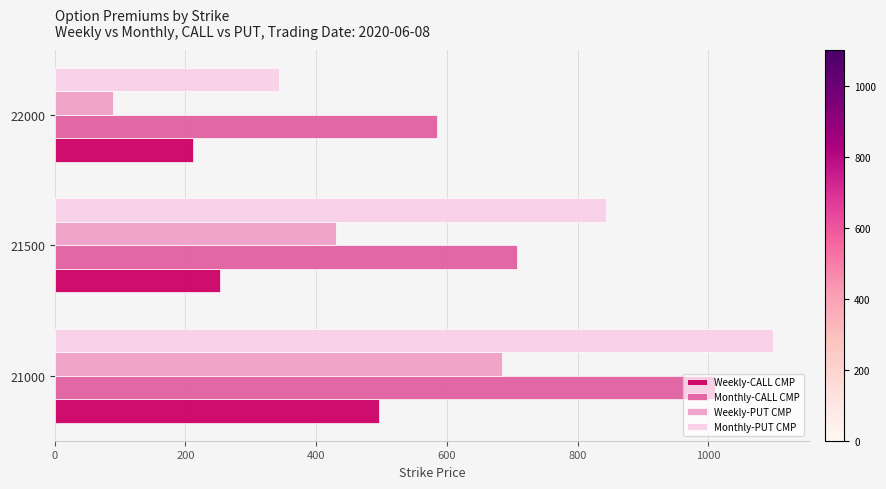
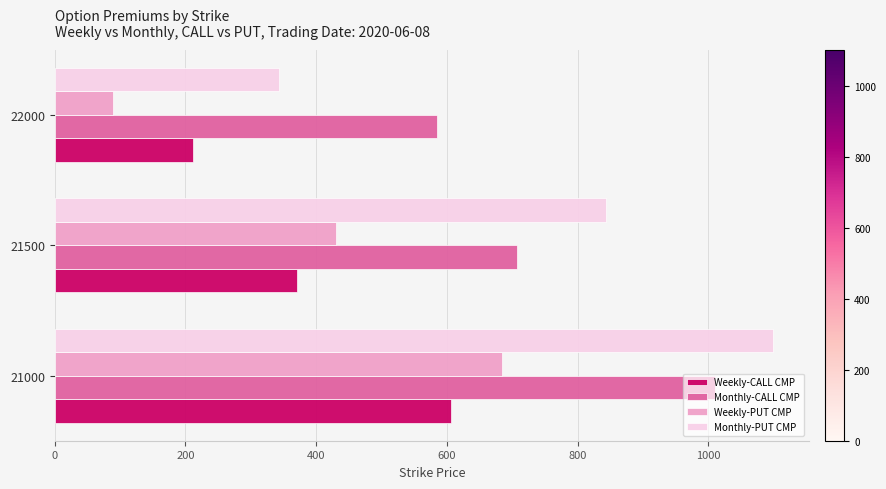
  {
    "Weekly-CALL CMP": {
      "22000": 210,
-     "21500": 250,
-     "21000": 500
+     "21500": 370,
+     "21000": 610
    },
    "Monthly-CALL CMP": {
      "22000": 580,
      "21500": 710
    }
  }
